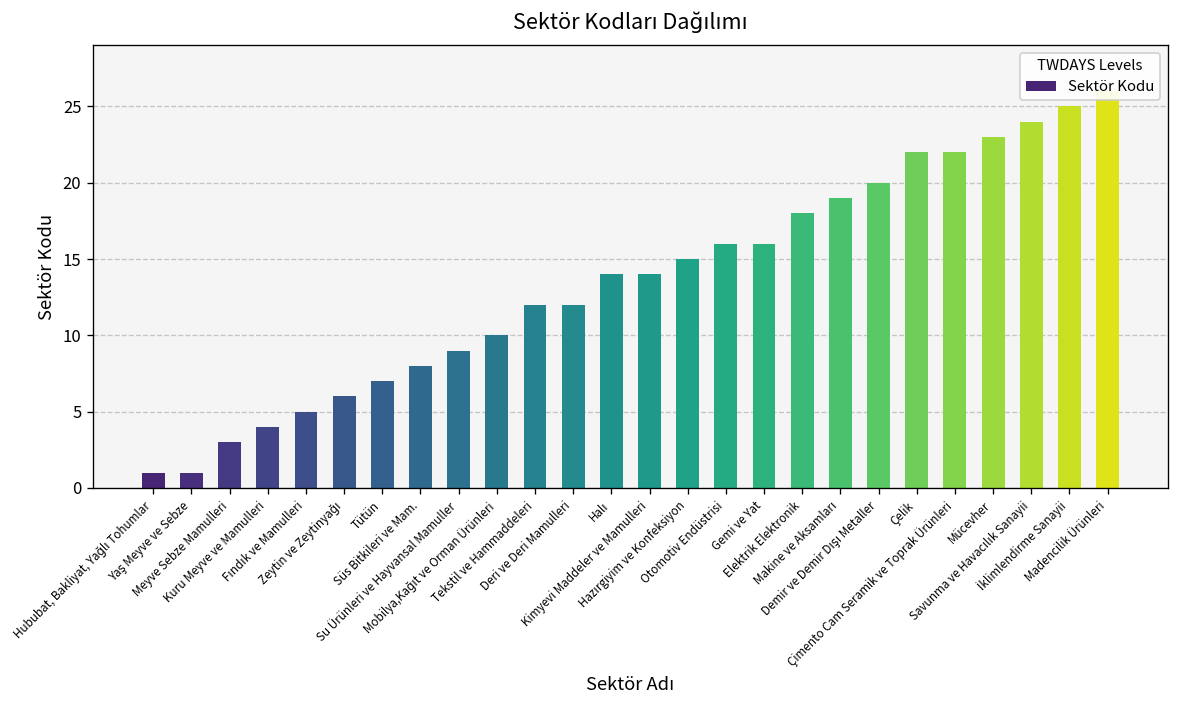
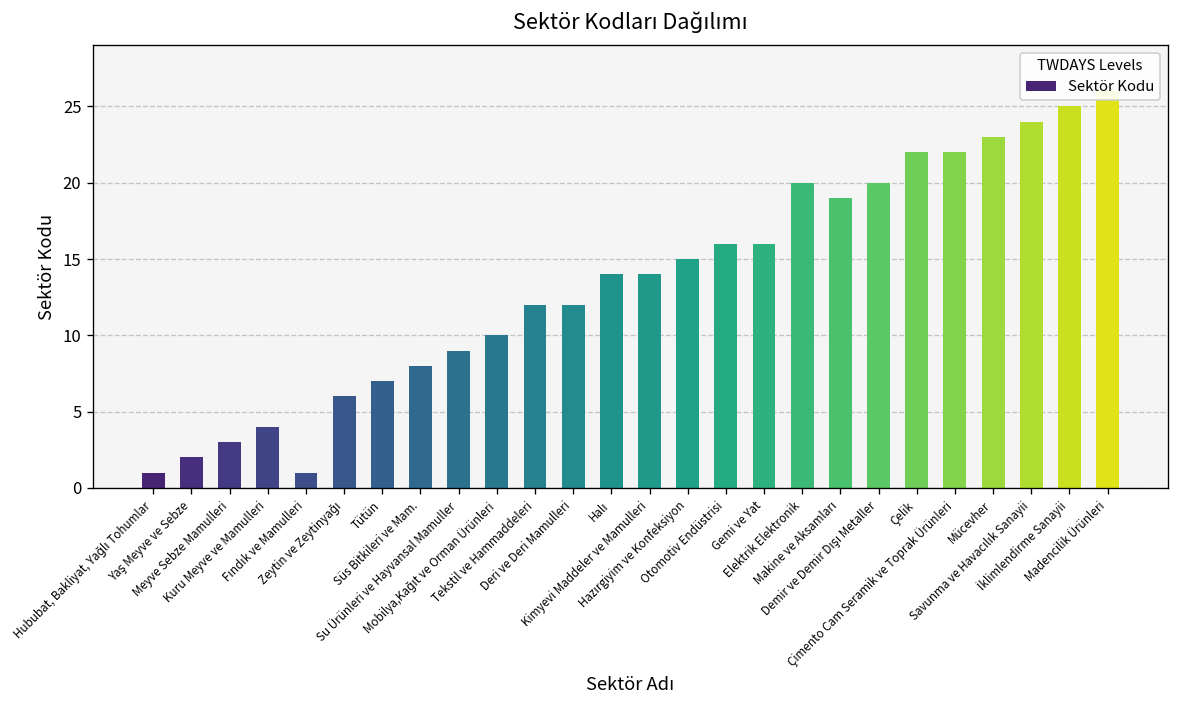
  {
    "Hububat, Bakliyat, Yağlı Tohumlar": 1,
-   "Yaş Meyve ve Sebze": 1,
+   "Yaş Meyve ve Sebze": 2,
    "Meyve Sebze Mamulleri": 3,
    "Kuru Meyve ve Mamulleri": 4,
-   "Fındık ve Mamulleri": 5,
+   "Fındık ve Mamulleri": 1,
    "Zeytin ve Zeytinyağı": 6,
    "Tütün": 7,
    "Süs Bitkileri ve Mam.": 8,
    "Su Ürünleri ve Hayvansal Mamuller": 9,
    "Mobilya,Kağıt ve Orman Ürünleri": 10,
    "Tekstil ve Hammaddeleri": 12,
    "Deri ve Deri Mamulleri": 12,
    "Halı": 14,
    "Kimyevi Maddeler ve Mamulleri": 14,
    "Hazırgiyim ve Konfeksiyon": 15,
    "Otomotiv Endüstrisi": 16,
    "Gemi ve Yat": 16,
-   "Elektrik Elektronik": 18,
+   "Elektrik Elektronik": 20,
    "Makine ve Aksamları": 19,
    "Demir ve Demir Dışı Metaller": 20,
    "Çelik": 22,
    "Çimento Cam Seramik ve Toprak Ürünleri": 22,
    "Mücevher": 23,
    "Savunma ve Havacılık Sanayii": 24,
    "İklimlendirme Sanayii": 25
  }
